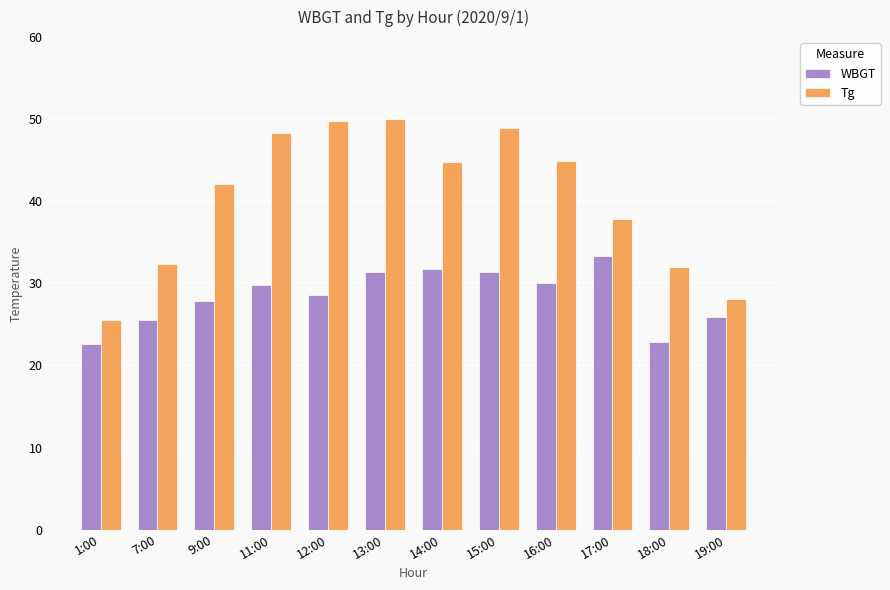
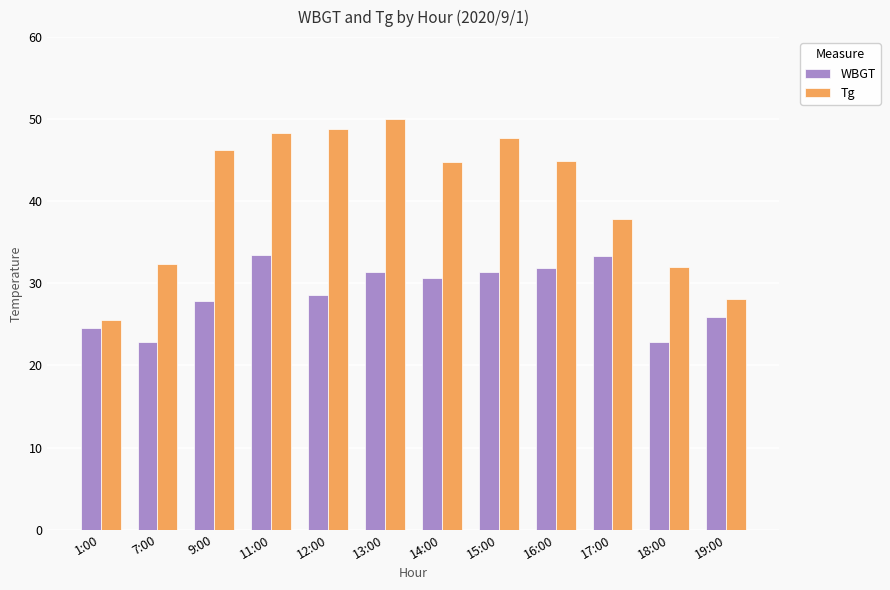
  {
    "WBGT": {
-     "1:00": 23,
-     "7:00": 26,
+     "1:00": 25,
+     "7:00": 23,
      "9:00": 28,
-     "11:00": 30,
+     "11:00": 34,
      "12:00": 29,
      "13:00": 31,
-     "14:00": 32,
+     "14:00": 31,
      "15:00": 31,
-     "16:00": 30,
+     "16:00": 32,
      "17:00": 33,
      "18:00": 23,
      "19:00": 26
    },
    "Tg": {
      "1:00": 26,
      "7:00": 32,
-     "9:00": 42,
+     "9:00": 46,
      "11:00": 48,
-     "12:00": 50,
+     "12:00": 49,
      "13:00": 50,
      "14:00": 45,
-     "15:00": 49,
+     "15:00": 48,
      "16:00": 45,
      "17:00": 38,
      "18:00": 32,
      "19:00": 28
    }
  }
